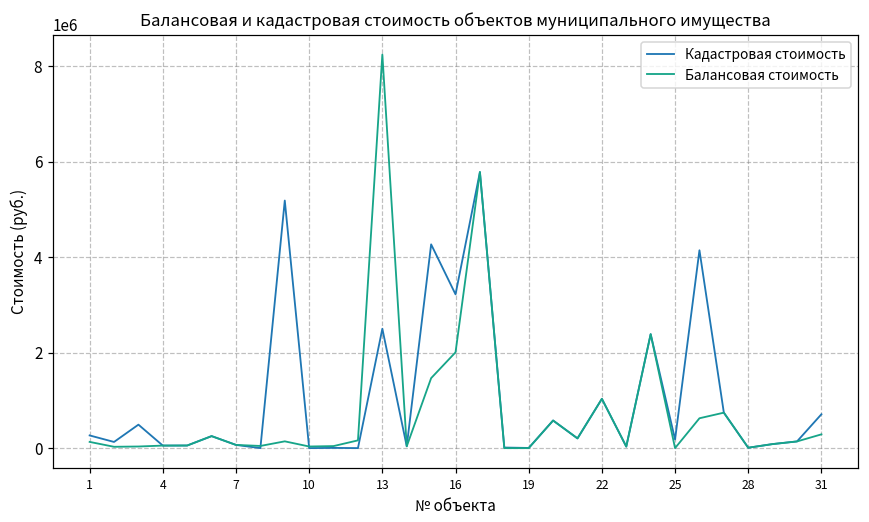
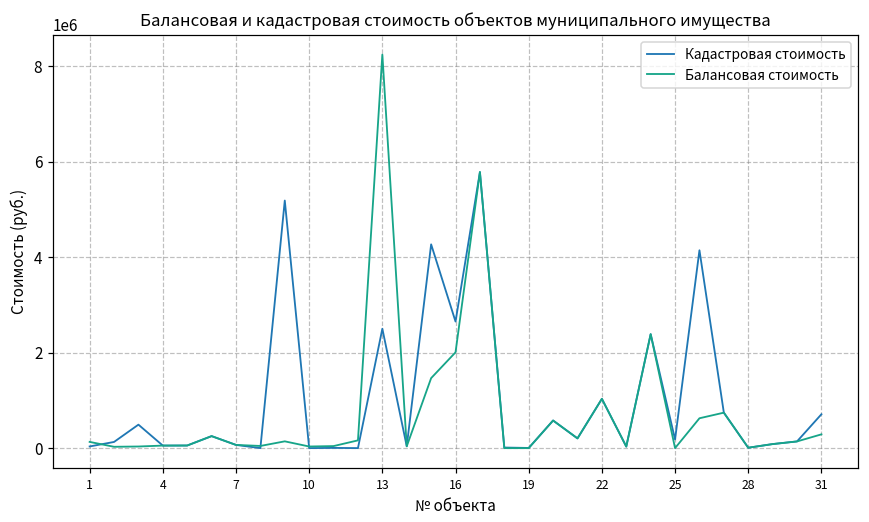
  {
    "Кадастровая стоимость": {
-     "1": 300000,
+     "1": 0,
      "13": 2500000,
-     "16": 3200000,
+     "16": 2700000,
      "25": 200000,
      "31": 700000
    },
    "Балансовая стоимость": {
      "1": 100000,
      "13": 8200000,
      "16": 2000000,
      "25": 0,
      "31": 300000
    }
  }
